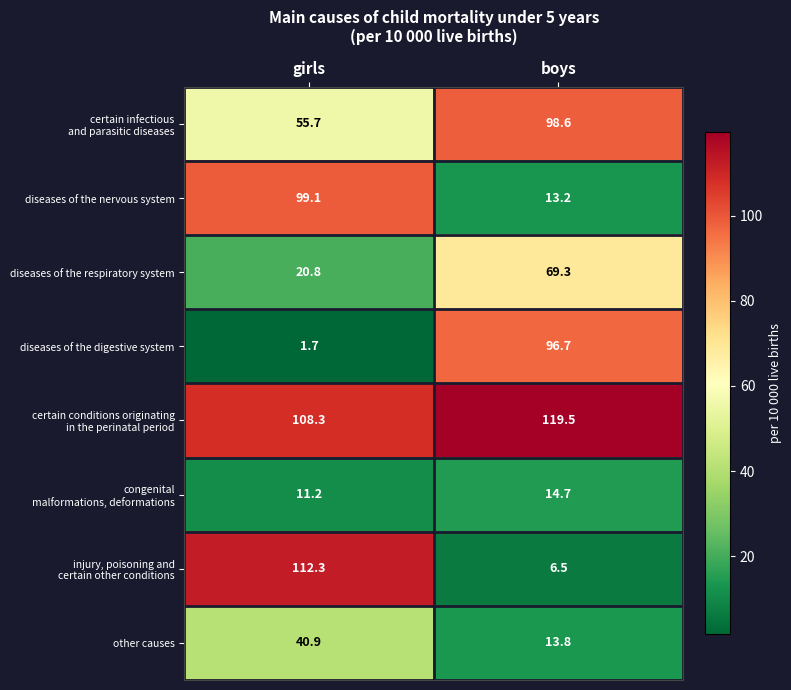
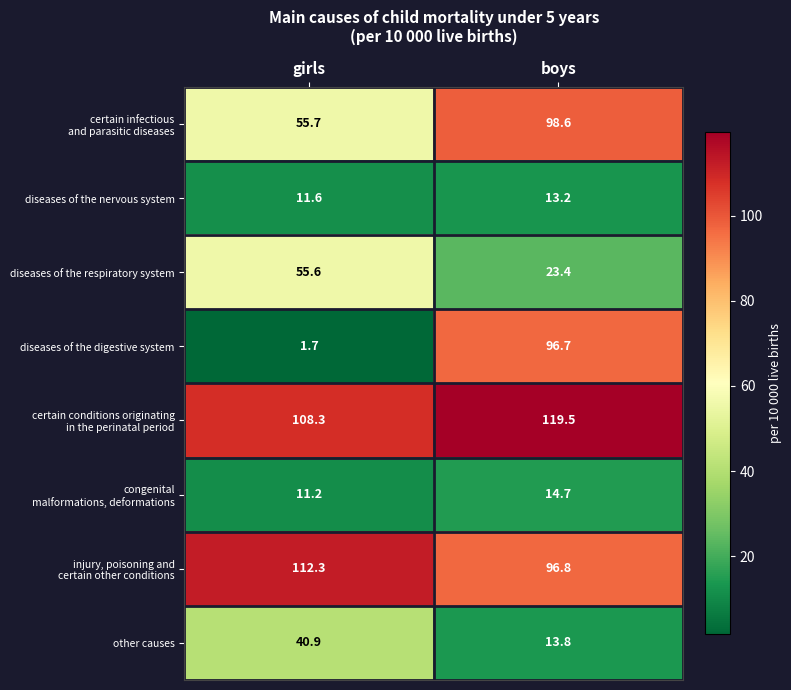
  {
    "certain infectious and parasitic diseases": {
      "girls": 55.7,
      "boys": 98.6
    },
    "diseases of the nervous system": {
-     "girls": 99.1,
+     "girls": 11.6,
      "boys": 13.2
    },
    "diseases of the respiratory system": {
-     "girls": 20.8,
-     "boys": 69.3
+     "girls": 55.6,
+     "boys": 23.4
    },
    "diseases of the digestive system": {
      "girls": 1.7,
      "boys": 96.7
    },
    "certain conditions originating in the perinatal period": {
      "girls": 108.3,
      "boys": 119.5
    },
    "congenital malformations, deformations": {
      "girls": 11.2,
      "boys": 14.7
    },
    "injury, poisoning and certain other conditions": {
      "girls": 112.3,
-     "boys": 6.5
+     "boys": 96.8
    },
    "other causes": {
      "girls": 40.9,
      "boys": 13.8
    }
  }
